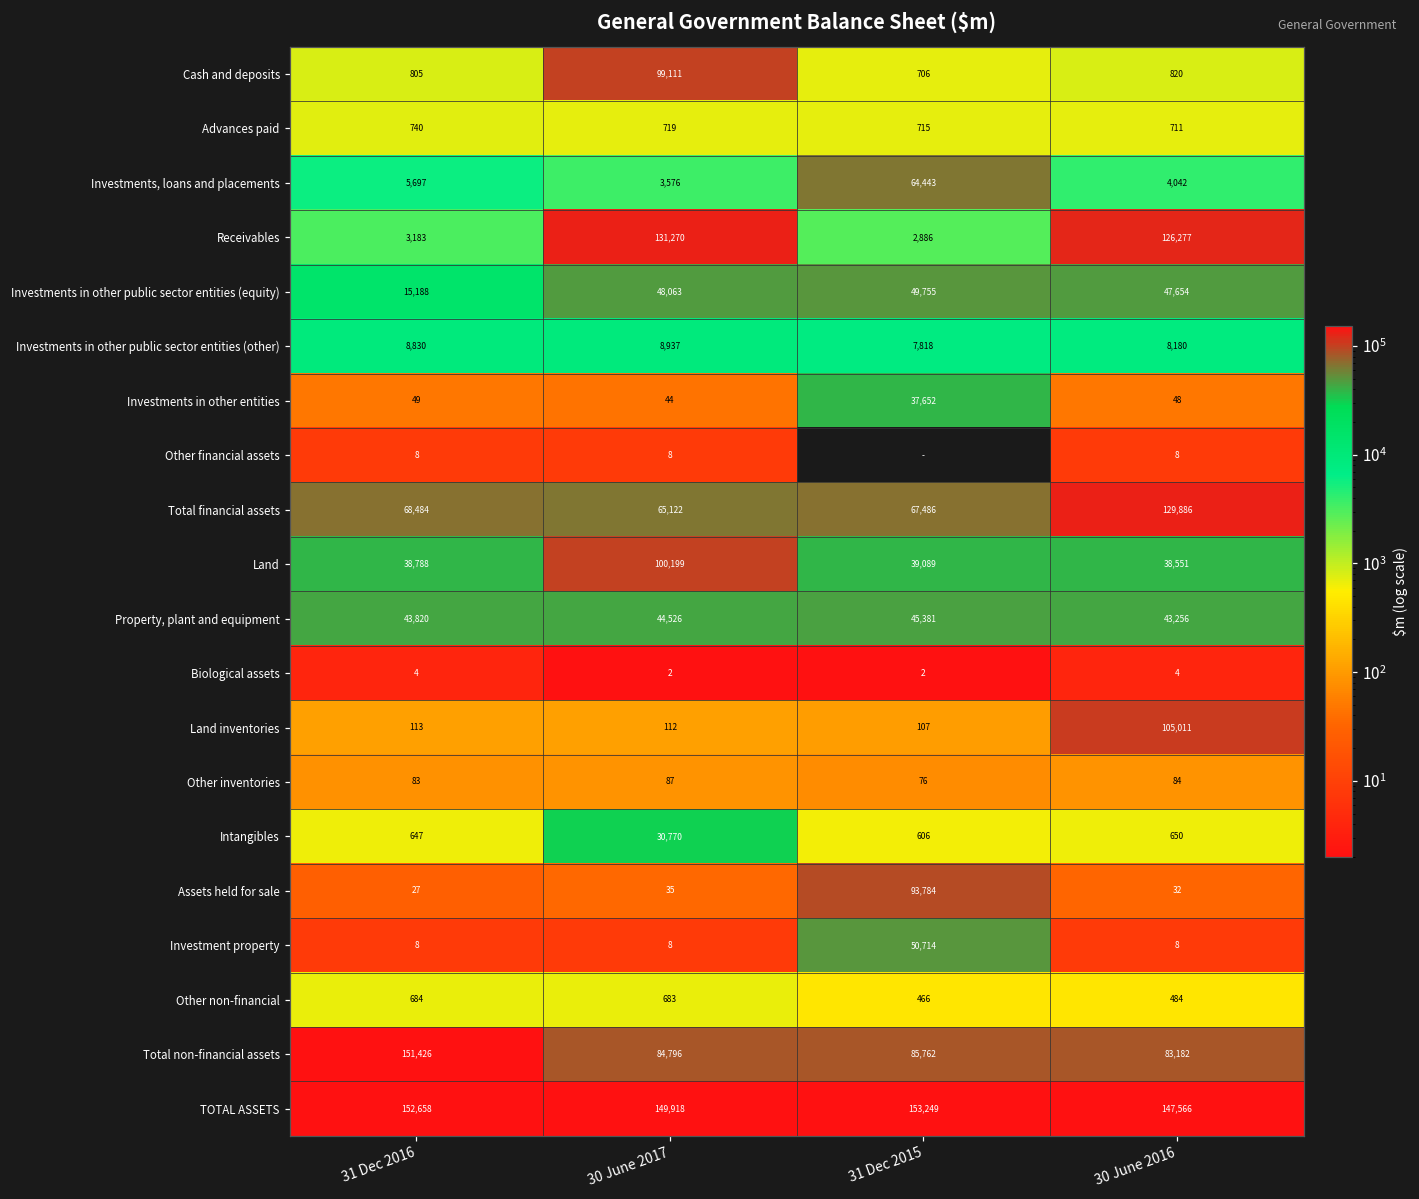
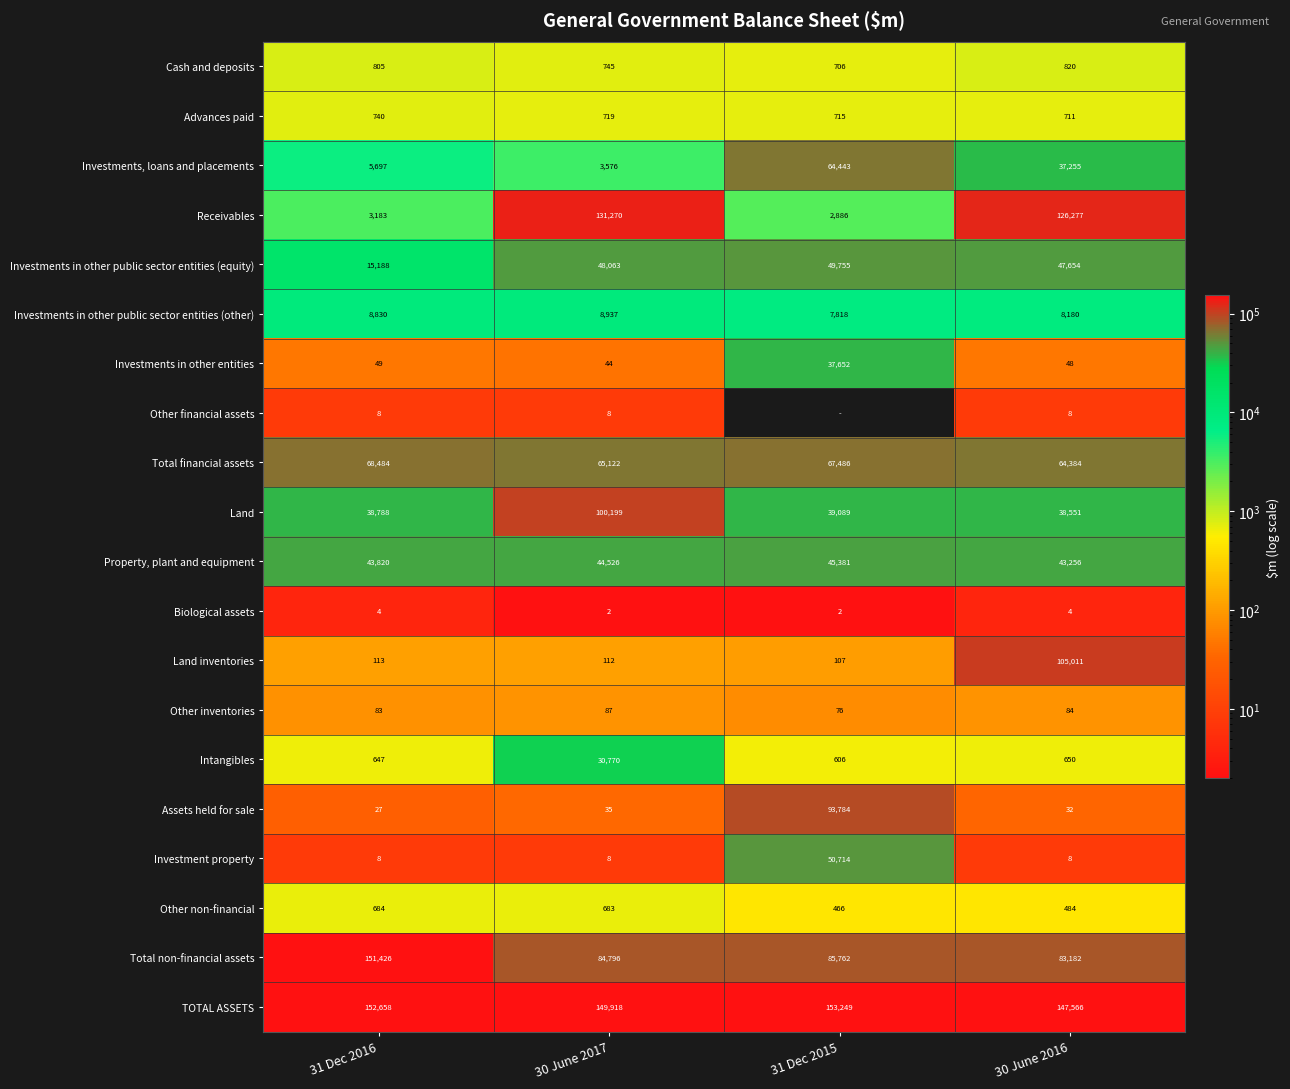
  {
    "Cash and deposits": {
      "31 Dec 2016": "805",
-     "30 June 2017": "99,111",
+     "30 June 2017": "745",
      "31 Dec 2015": "706",
      "30 June 2016": "820"
    },
    "Advances paid": {
      "31 Dec 2016": "740",
      "30 June 2017": "719",
      "31 Dec 2015": "715",
      "30 June 2016": "711"
    },
    "Investments, loans and placements": {
      "31 Dec 2016": "5,697",
      "30 June 2017": "3,576",
      "31 Dec 2015": "64,443",
-     "30 June 2016": "4,042"
+     "30 June 2016": "37,255"
    },
    "Receivables": {
      "31 Dec 2016": "3,183",
      "30 June 2017": "131,270",
      "31 Dec 2015": "2,886",
      "30 June 2016": "126,277"
    },
    "Investments in other public sector entities (equity)": {
      "31 Dec 2016": "15,188",
      "30 June 2017": "48,063",
      "31 Dec 2015": "49,755",
      "30 June 2016": "47,654"
    },
    "Investments in other public sector entities (other)": {
      "31 Dec 2016": "8,830",
      "30 June 2017": "8,937",
      "31 Dec 2015": "7,818",
      "30 June 2016": "8,180"
    },
    "Investments in other entities": {
      "31 Dec 2016": "49",
      "30 June 2017": "44",
      "31 Dec 2015": "37,652",
      "30 June 2016": "48"
    },
    "Other financial assets": {
      "31 Dec 2016": "8",
      "30 June 2017": "8",
      "30 June 2016": "8"
    },
    "Total financial assets": {
      "31 Dec 2016": "68,484",
      "30 June 2017": "65,122",
      "31 Dec 2015": "67,486",
-     "30 June 2016": "129,886"
+     "30 June 2016": "64,384"
    },
    "Land": {
      "31 Dec 2016": "38,788",
      "30 June 2017": "100,199",
      "31 Dec 2015": "39,089",
      "30 June 2016": "38,551"
    },
    "Property, plant and equipment": {
      "31 Dec 2016": "43,820",
      "30 June 2017": "44,526",
      "31 Dec 2015": "45,381",
      "30 June 2016": "43,256"
    },
    "Biological assets": {
      "31 Dec 2016": "4",
      "30 June 2017": "2",
      "31 Dec 2015": "2",
      "30 June 2016": "4"
    },
    "Land inventories": {
      "31 Dec 2016": "113",
      "30 June 2017": "112",
      "31 Dec 2015": "107",
      "30 June 2016": "105,011"
    },
    "Other inventories": {
      "31 Dec 2016": "83",
      "30 June 2017": "87",
      "31 Dec 2015": "76",
      "30 June 2016": "84"
    },
    "Intangibles": {
      "31 Dec 2016": "647",
      "30 June 2017": "30,770",
      "31 Dec 2015": "606",
      "30 June 2016": "650"
    },
    "Assets held for sale": {
      "31 Dec 2016": "27",
      "30 June 2017": "35",
      "31 Dec 2015": "93,784",
      "30 June 2016": "32"
    },
    "Investment property": {
      "31 Dec 2016": "8",
      "30 June 2017": "8",
      "31 Dec 2015": "50,714",
      "30 June 2016": "8"
    },
    "Other non-financial": {
      "31 Dec 2016": "684",
      "30 June 2017": "683",
      "31 Dec 2015": "466",
      "30 June 2016": "484"
    },
    "Total non-financial assets": {
      "31 Dec 2016": "151,426",
      "30 June 2017": "84,796",
      "31 Dec 2015": "85,762",
      "30 June 2016": "83,182"
    },
    "TOTAL ASSETS": {
      "31 Dec 2016": "152,658",
      "30 June 2017": "149,918",
      "31 Dec 2015": "153,249",
      "30 June 2016": "147,566"
    }
  }
